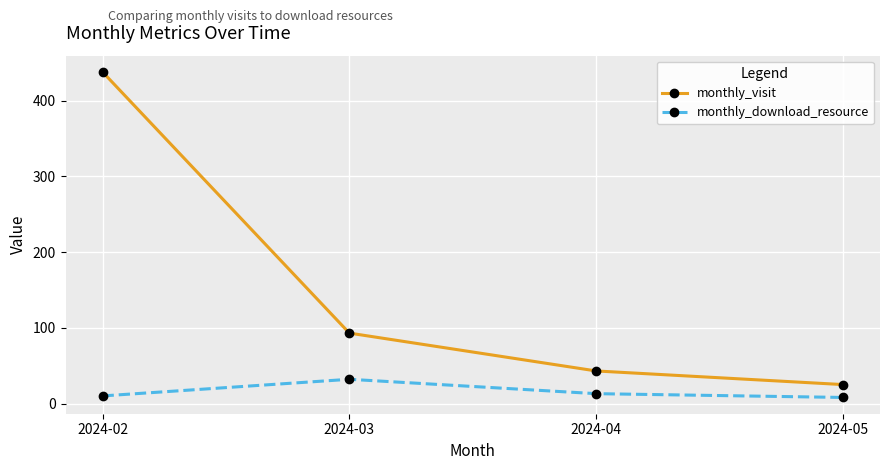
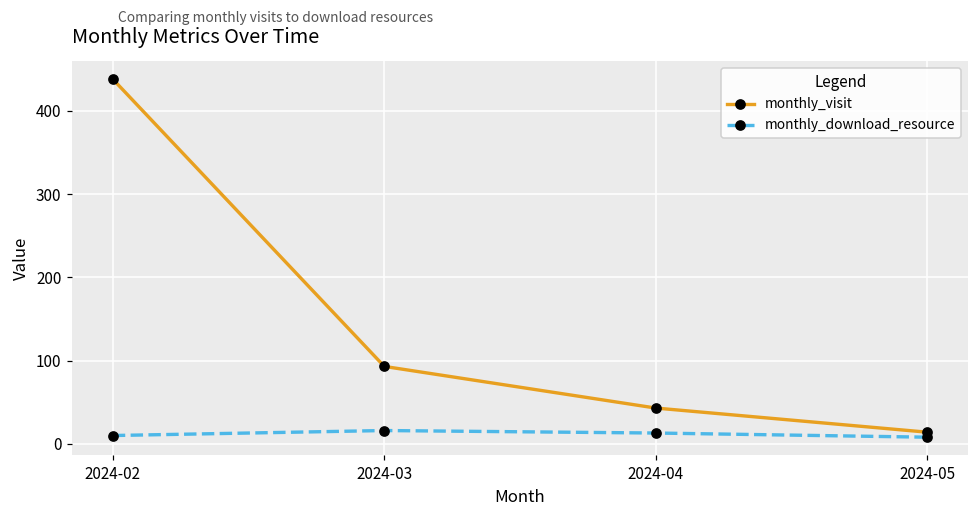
  {
    "monthly_visit": {
      "2024-02": 440,
      "2024-03": 90,
      "2024-04": 40,
-     "2024-05": 30
+     "2024-05": 10
    },
    "monthly_download_resource": {
      "2024-02": 10,
-     "2024-03": 30,
+     "2024-03": 20,
      "2024-04": 10,
      "2024-05": 10
    }
  }
